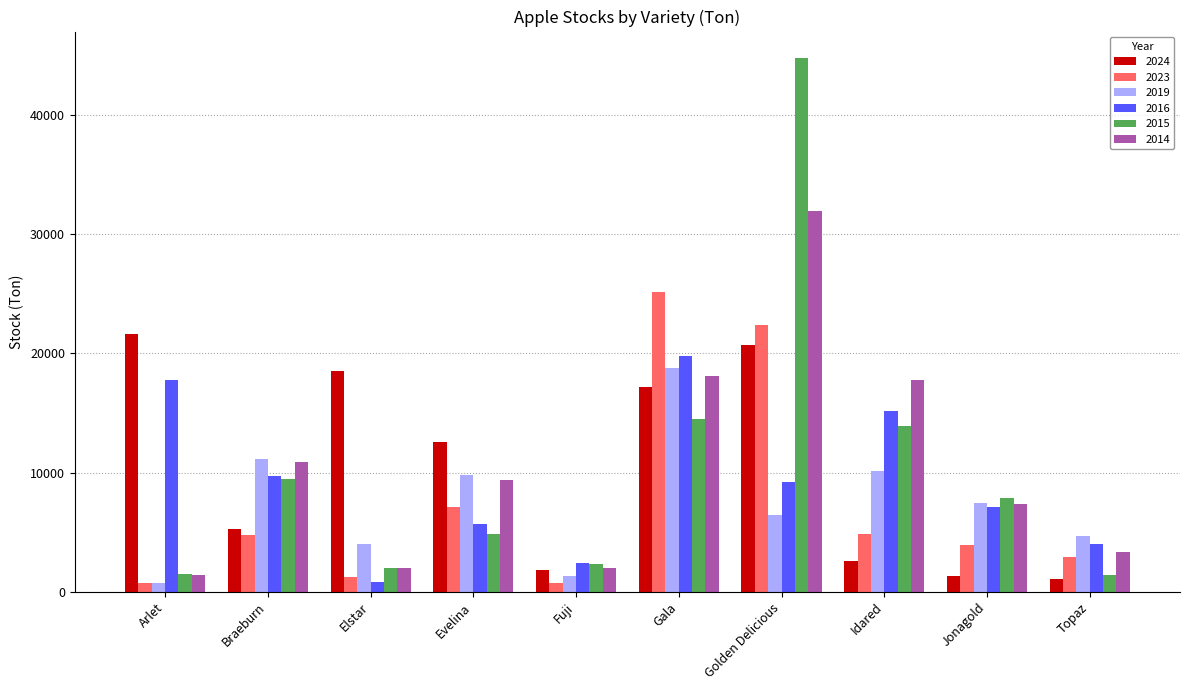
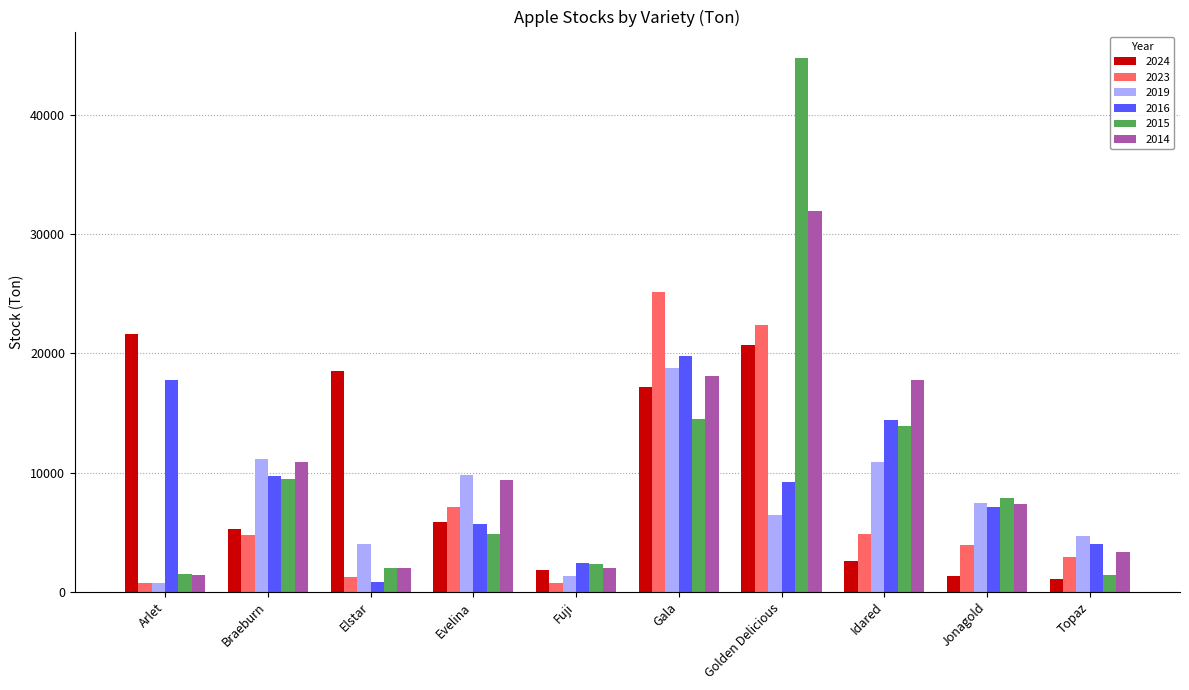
  {
    "2024": {
      "Arlet": 21600,
      "Braeburn": 5300,
      "Elstar": 18500,
-     "Evelina": 12500,
+     "Evelina": 5900,
      "Fuji": 1800,
      "Gala": 17200,
      "Golden Delicious": 20700,
      "Idared": 2600,
      "Jonagold": 1300,
      "Topaz": 1100
    },
    "2023": {
      "Arlet": 700,
      "Braeburn": 4700,
      "Elstar": 1200,
      "Evelina": 7100,
      "Fuji": 700,
      "Gala": 25100,
      "Golden Delicious": 22400,
      "Idared": 4900,
      "Jonagold": 3900,
      "Topaz": 2900
    },
    "2019": {
      "Arlet": 800,
      "Braeburn": 11200,
      "Elstar": 4000,
      "Evelina": 9800,
      "Fuji": 1400,
      "Gala": 18800,
      "Golden Delicious": 6400,
-     "Idared": 10200,
+     "Idared": 10900,
      "Jonagold": 7400,
      "Topaz": 4700
    },
    "2016": {
      "Arlet": 17800,
      "Braeburn": 9700,
      "Elstar": 800,
      "Evelina": 5700,
      "Fuji": 2400,
      "Gala": 19800,
      "Golden Delicious": 9200,
-     "Idared": 15200,
+     "Idared": 14400,
      "Jonagold": 7100,
      "Topaz": 4000
    },
    "2015": {
      "Arlet": 1500,
      "Braeburn": 9500,
      "Elstar": 2000,
      "Evelina": 4800,
      "Fuji": 2400,
      "Gala": 14500,
      "Golden Delicious": 44700,
      "Idared": 13900,
      "Jonagold": 7900,
      "Topaz": 1400
    },
    "2014": {
      "Arlet": 1400,
      "Braeburn": 10900,
      "Elstar": 2000,
      "Evelina": 9400,
      "Fuji": 2000,
      "Gala": 18100,
      "Golden Delicious": 32000,
      "Idared": 17800,
      "Jonagold": 7300,
      "Topaz": 3300
    }
  }
